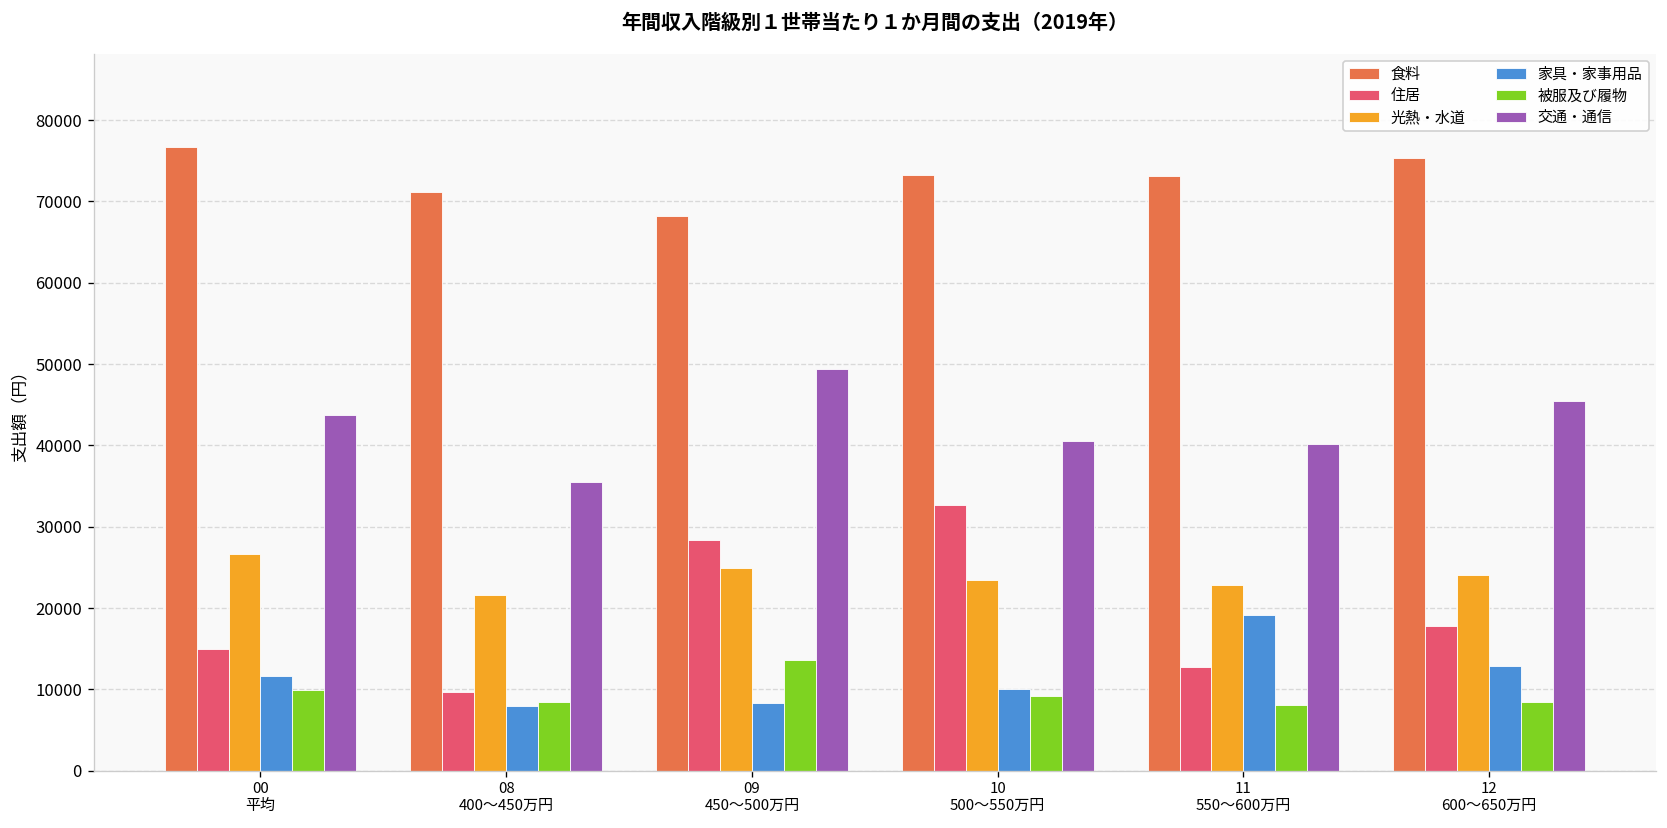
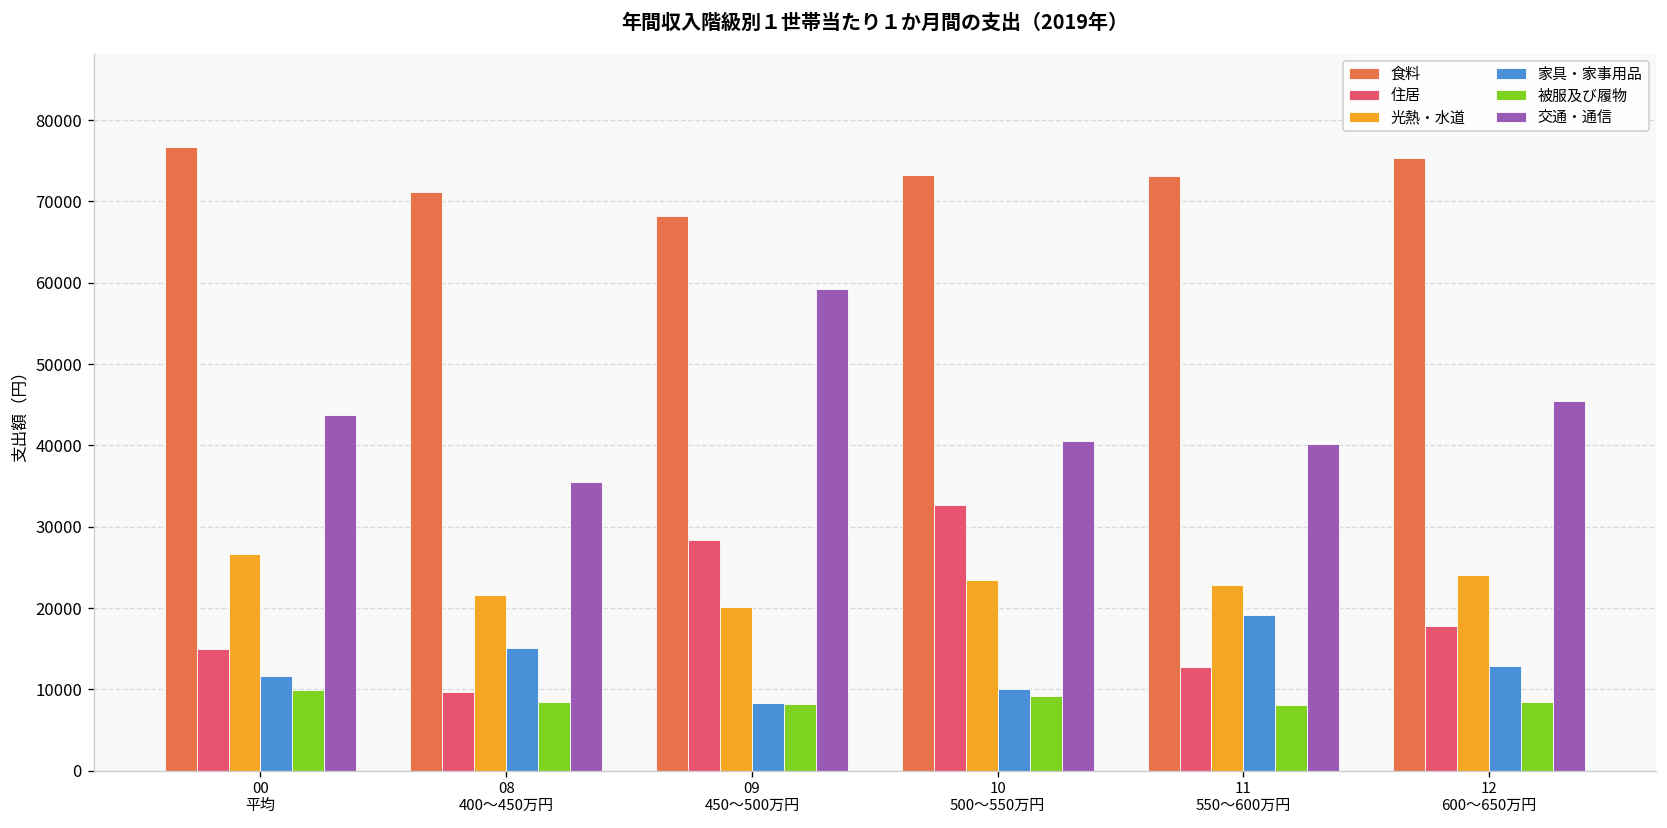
  {
    "光熱・水道": {
      "00 平均": 27000,
      "08 400～450万円": 22000,
-     "09 450～500万円": 25000,
+     "09 450～500万円": 20000,
      "10 500～550万円": 23000,
      "11 550～600万円": 23000,
      "12 600～650万円": 24000
    },
    "家具・家事用品": {
      "00 平均": 12000,
-     "08 400～450万円": 8000,
+     "08 400～450万円": 15000,
      "09 450～500万円": 8000,
      "10 500～550万円": 10000,
      "11 550～600万円": 19000,
      "12 600～650万円": 13000
    },
    "被服及び履物": {
      "00 平均": 10000,
      "08 400～450万円": 9000,
-     "09 450～500万円": 14000,
+     "09 450～500万円": 8000,
      "10 500～550万円": 9000,
      "11 550～600万円": 8000,
      "12 600～650万円": 8000
    },
    "交通・通信": {
      "00 平均": 44000,
      "08 400～450万円": 36000,
-     "09 450～500万円": 49000,
+     "09 450～500万円": 59000,
      "10 500～550万円": 41000,
      "11 550～600万円": 40000,
      "12 600～650万円": 45000
    }
  }
